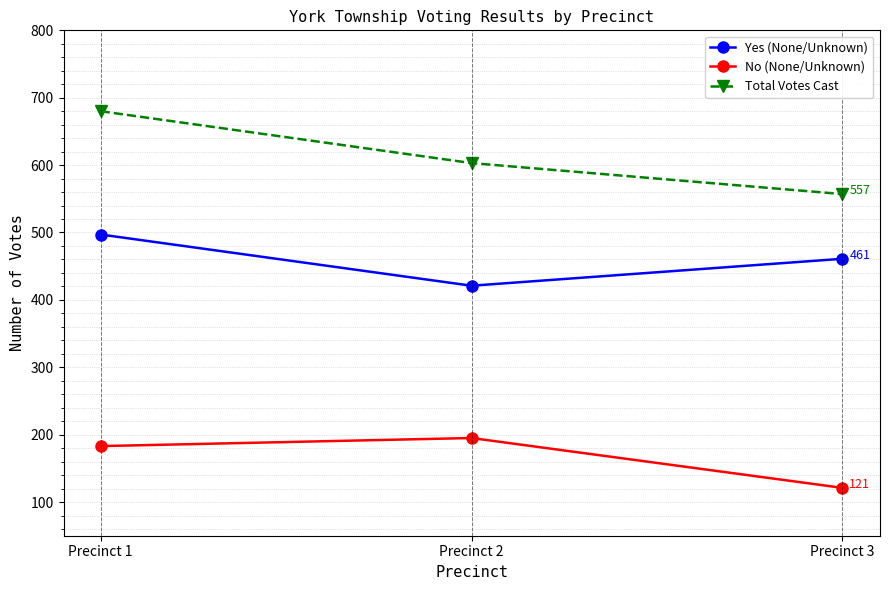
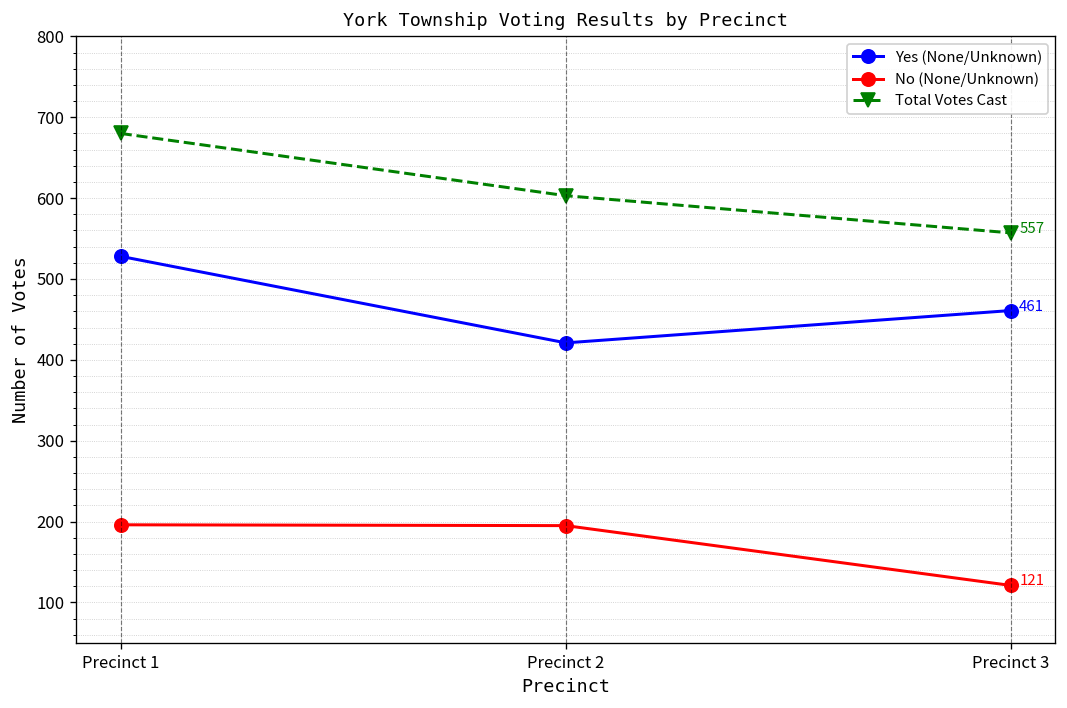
  {
    "Yes (None/Unknown)": {
-     "Precinct 1": 500,
+     "Precinct 1": 530,
      "Precinct 2": 420
    },
    "No (None/Unknown)": {
-     "Precinct 1": 180,
+     "Precinct 1": 200,
      "Precinct 2": 200
    },
    "Total Votes Cast": {
      "Precinct 3": 557
    }
  }
